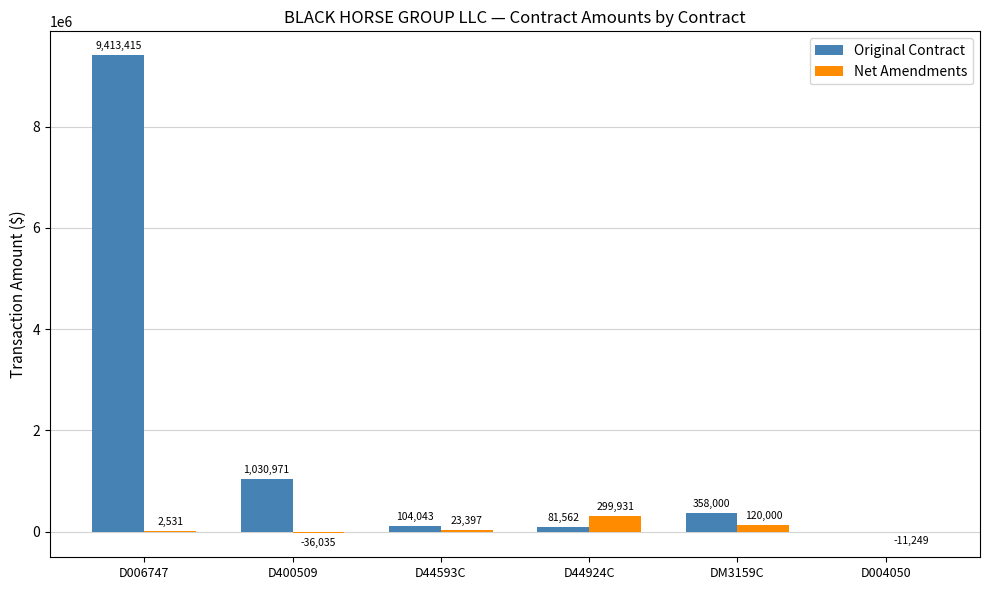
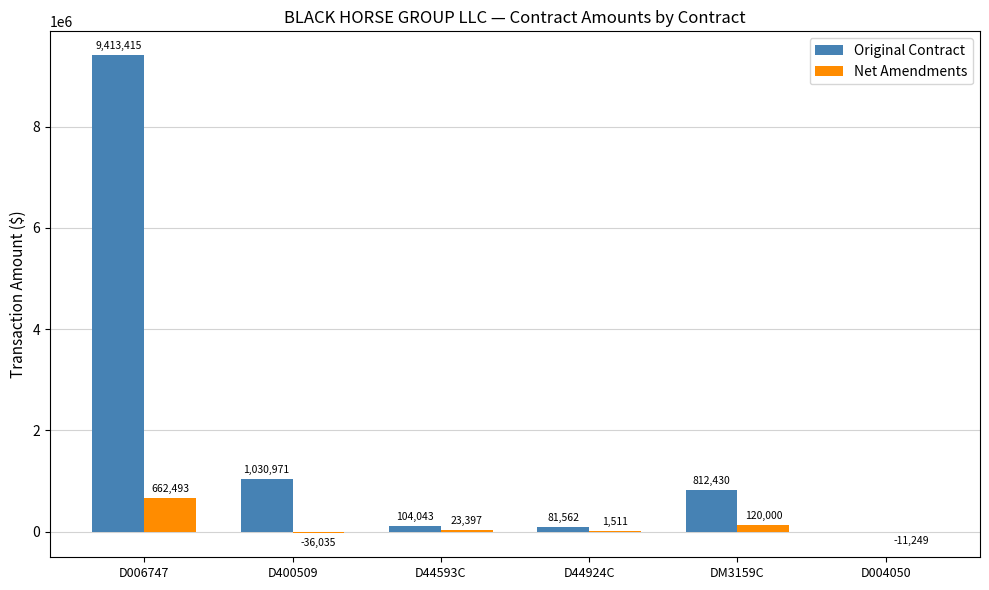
  {
    "Original Contract": {
      "D006747": "9,413,415",
      "D400509": "1,030,971",
      "D44593C": "104,043",
      "D44924C": "81,562",
-     "DM3159C": "358,000"
+     "DM3159C": "812,430"
    },
    "Net Amendments": {
-     "D006747": "2,531",
+     "D006747": "662,493",
      "D400509": "-36,035",
      "D44593C": "23,397",
-     "D44924C": "299,931",
+     "D44924C": "1,511",
      "DM3159C": "120,000",
      "D004050": "-11,249"
    }
  }
